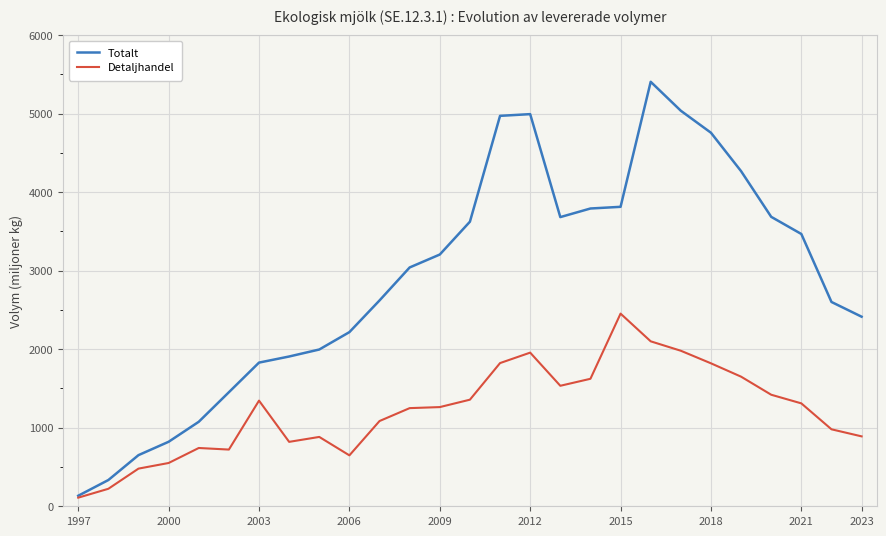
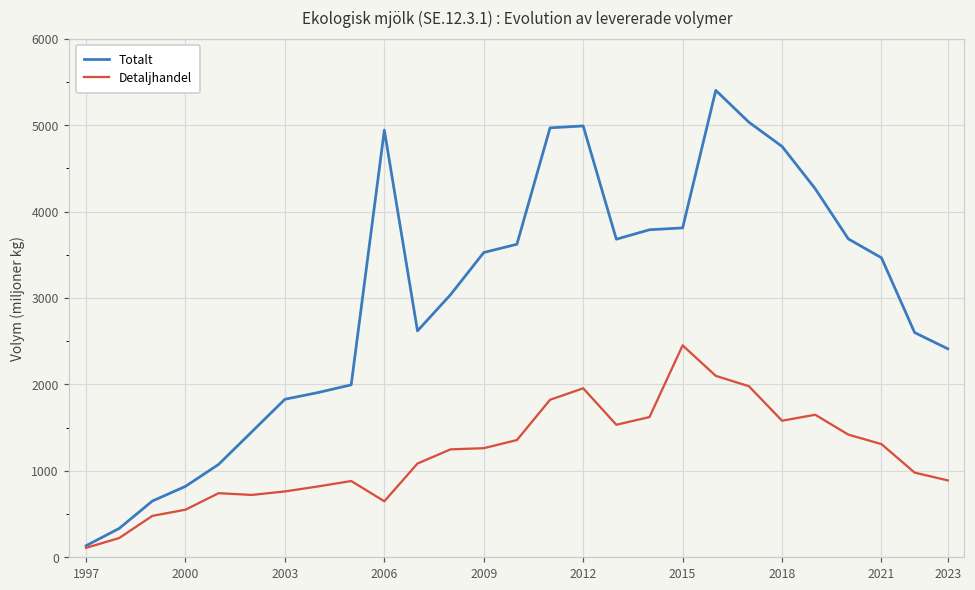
  {
    "Totalt": {
      "2000": 800,
      "2003": 1800,
-     "2006": 2200,
-     "2009": 3200,
+     "2006": 4900,
+     "2009": 3500,
      "2012": 5000,
      "2015": 3800,
      "2018": 4800,
      "2021": 3500,
      "2023": 2400
    },
    "Detaljhandel": {
      "2000": 600,
-     "2003": 1300,
+     "2003": 800,
      "2006": 600,
      "2009": 1300,
      "2012": 2000,
      "2015": 2500,
-     "2018": 1800,
+     "2018": 1600,
      "2021": 1300,
      "2023": 900
    }
  }
